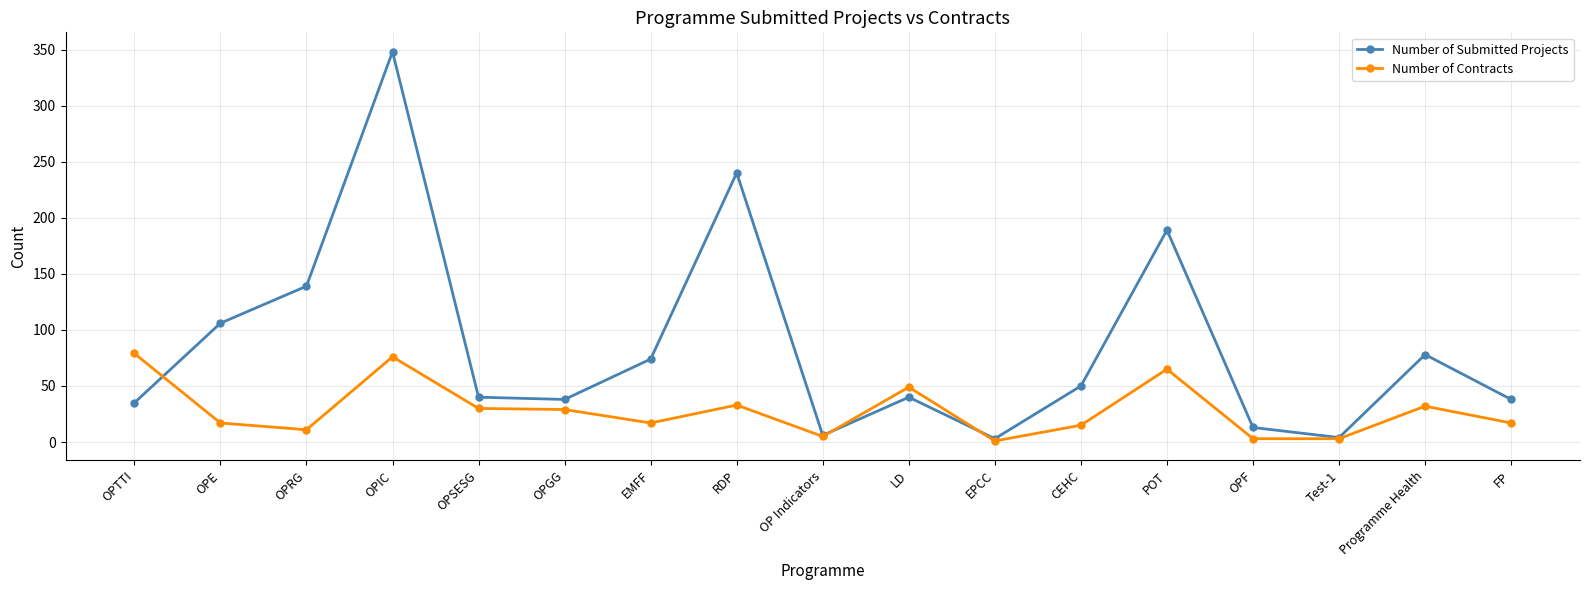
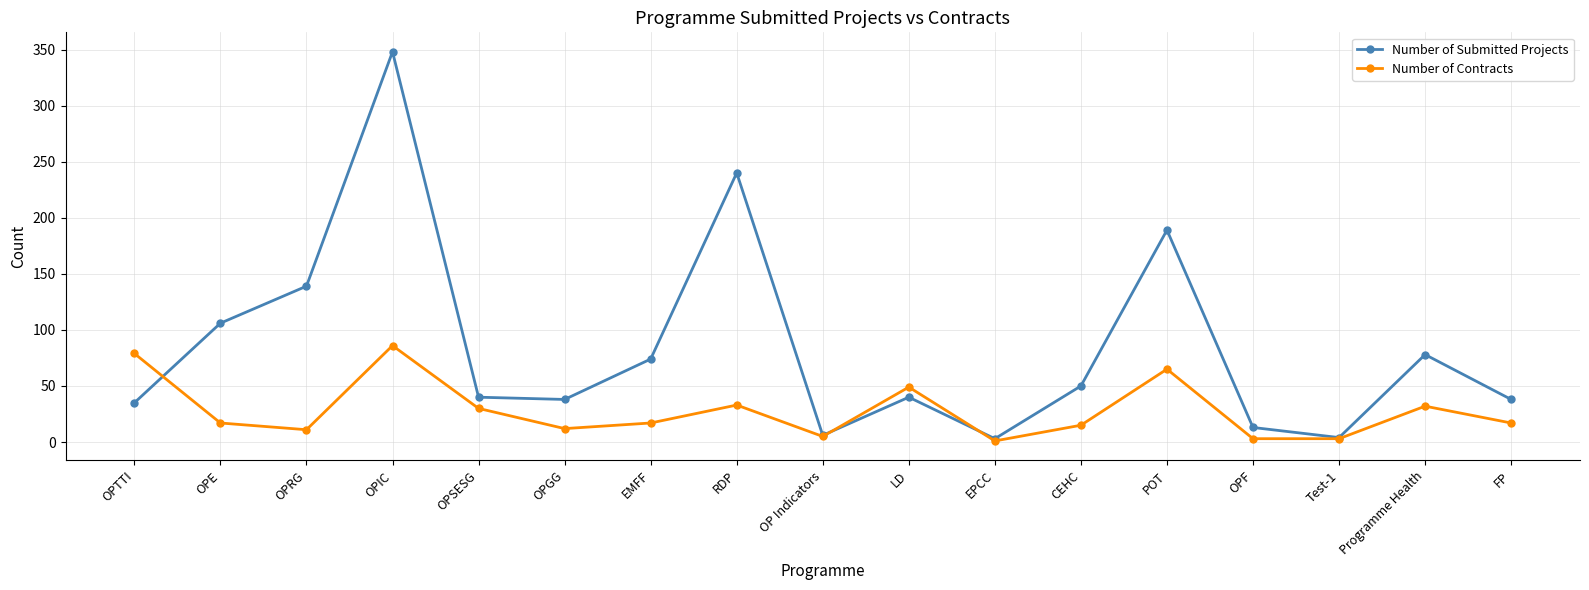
  {
    "Number of Submitted Projects": {
      "OPTTI": 35,
      "OPE": 106,
      "OPRG": 139,
      "OPIC": 348,
      "OPSESG": 40,
      "OPGG": 38,
      "EMFF": 74,
      "RDP": 240,
      "LD": 40,
      "CEHC": 50,
      "POT": 189,
      "OPF": 13,
      "Programme Health": 78,
      "FP": 38
    },
    "Number of Contracts": {
      "OPTTI": 79,
      "OPE": 17,
      "OPRG": 11,
-     "OPIC": 76,
+     "OPIC": 86,
      "OPSESG": 30,
-     "OPGG": 29,
+     "OPGG": 12,
      "EMFF": 17,
      "RDP": 33,
      "LD": 49,
      "CEHC": 15,
      "POT": 65,
      "OPF": 3,
      "Programme Health": 32,
      "FP": 17
    }
  }
